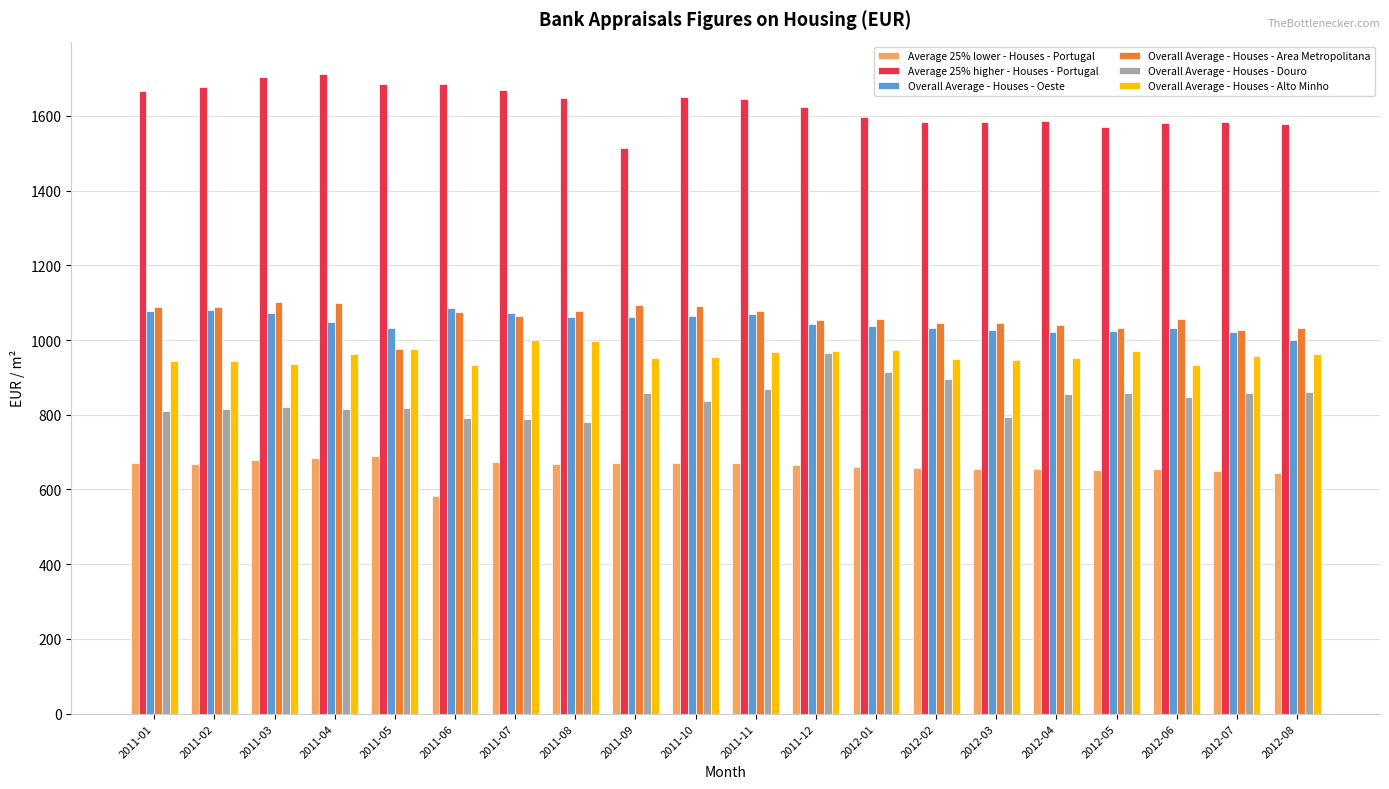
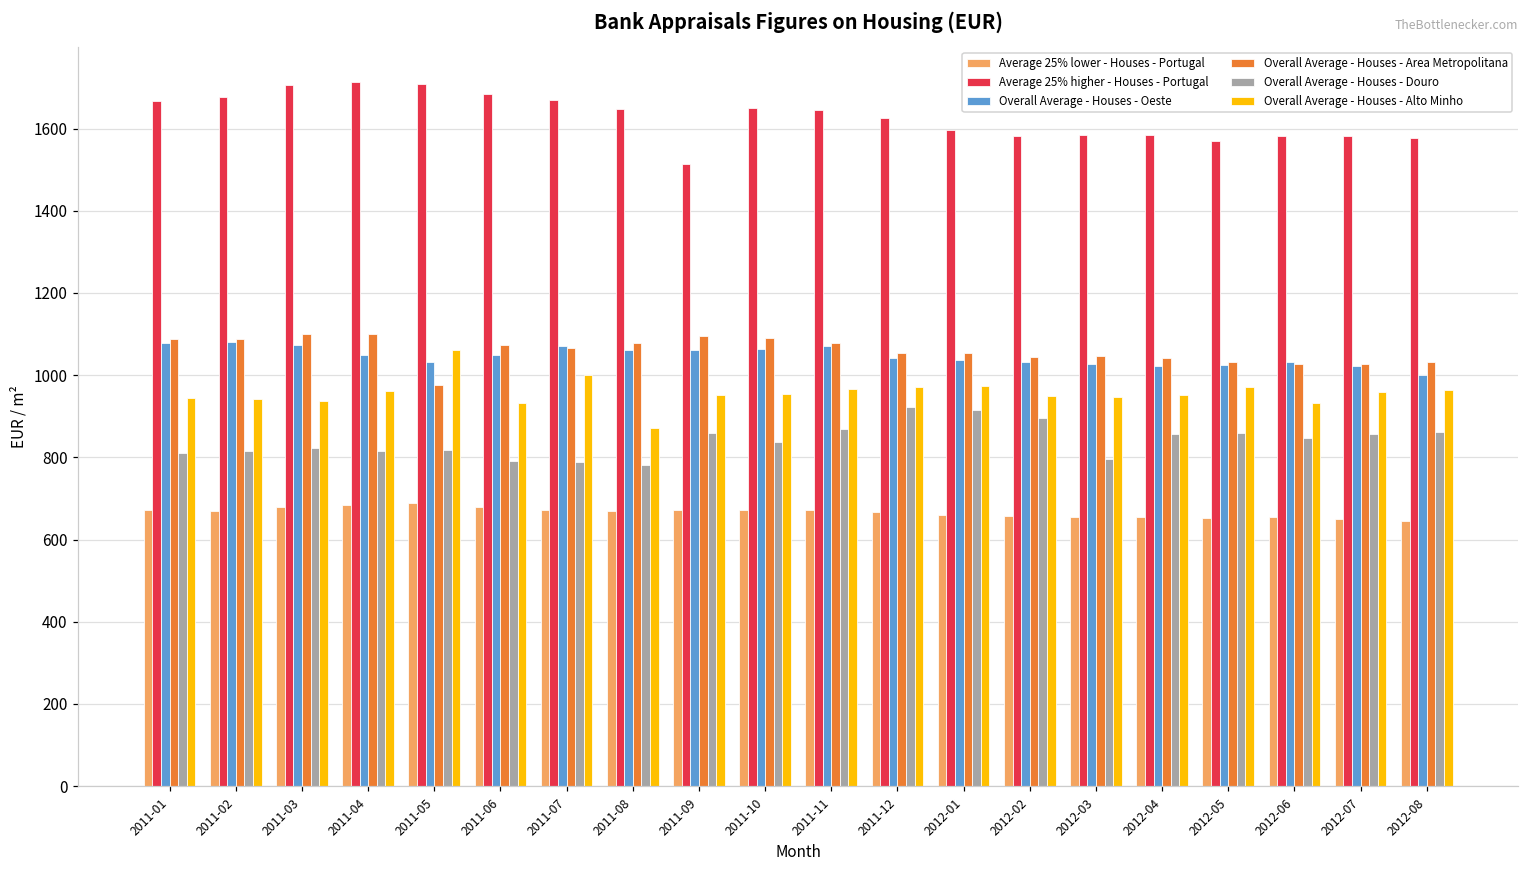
  {
    "Average 25% lower - Houses - Portugal": {
      "2011-01": 670,
      "2011-02": 670,
      "2011-03": 680,
      "2011-04": 680,
      "2011-05": 690,
-     "2011-06": 580,
+     "2011-06": 680,
      "2011-07": 670,
      "2011-08": 670,
      "2011-09": 670,
      "2011-10": 670,
      "2011-11": 670,
      "2011-12": 670,
      "2012-01": 660,
      "2012-02": 660,
      "2012-03": 650,
      "2012-04": 650,
      "2012-05": 650,
      "2012-06": 660,
      "2012-07": 650,
      "2012-08": 650
    },
    "Average 25% higher - Houses - Portugal": {
      "2011-01": 1670,
      "2011-02": 1680,
      "2011-03": 1710,
      "2011-04": 1710,
-     "2011-05": 1690,
+     "2011-05": 1710,
      "2011-06": 1680,
      "2011-07": 1670,
      "2011-08": 1650,
      "2011-09": 1510,
      "2011-10": 1650,
      "2011-11": 1650,
      "2011-12": 1630,
      "2012-01": 1600,
      "2012-02": 1580,
      "2012-03": 1580,
      "2012-04": 1590,
      "2012-05": 1570,
      "2012-06": 1580,
      "2012-07": 1580,
      "2012-08": 1580
    },
    "Overall Average - Houses - Oeste": {
      "2011-01": 1080,
      "2011-02": 1080,
      "2011-03": 1070,
      "2011-04": 1050,
      "2011-05": 1030,
-     "2011-06": 1090,
+     "2011-06": 1050,
      "2011-07": 1070,
      "2011-08": 1060,
      "2011-09": 1060,
      "2011-10": 1060,
      "2011-11": 1070,
      "2011-12": 1040,
      "2012-01": 1040,
      "2012-02": 1030,
      "2012-03": 1030,
      "2012-04": 1020,
      "2012-05": 1030,
      "2012-06": 1030,
      "2012-07": 1020,
      "2012-08": 1000
    },
    "Overall Average - Houses - Area Metropolitana": {
      "2011-01": 1090,
      "2011-02": 1090,
      "2011-03": 1100,
      "2011-04": 1100,
      "2011-05": 980,
      "2011-06": 1070,
      "2011-07": 1070,
      "2011-08": 1080,
      "2011-09": 1100,
      "2011-10": 1090,
      "2011-11": 1080,
      "2011-12": 1050,
      "2012-01": 1060,
      "2012-02": 1050,
      "2012-03": 1050,
      "2012-04": 1040,
      "2012-05": 1030,
-     "2012-06": 1060,
+     "2012-06": 1030,
      "2012-07": 1030,
      "2012-08": 1030
    },
    "Overall Average - Houses - Douro": {
      "2011-01": 810,
      "2011-02": 820,
      "2011-03": 820,
      "2011-04": 820,
      "2011-05": 820,
      "2011-06": 790,
      "2011-07": 790,
      "2011-08": 780,
      "2011-09": 860,
      "2011-10": 840,
      "2011-11": 870,
-     "2011-12": 970,
+     "2011-12": 920,
      "2012-01": 910,
      "2012-02": 900,
      "2012-03": 800,
      "2012-04": 860,
      "2012-05": 860,
      "2012-06": 850,
      "2012-07": 860,
      "2012-08": 860
    },
    "Overall Average - Houses - Alto Minho": {
      "2011-01": 950,
      "2011-02": 940,
      "2011-03": 940,
      "2011-04": 960,
-     "2011-05": 980,
+     "2011-05": 1060,
      "2011-06": 930,
      "2011-07": 1000,
-     "2011-08": 1000,
+     "2011-08": 870,
      "2011-09": 950,
      "2011-10": 960,
      "2011-11": 970,
      "2011-12": 970,
      "2012-01": 970,
      "2012-02": 950,
      "2012-03": 950,
      "2012-04": 950,
      "2012-05": 970,
      "2012-06": 930,
      "2012-07": 960,
      "2012-08": 960
    }
  }
